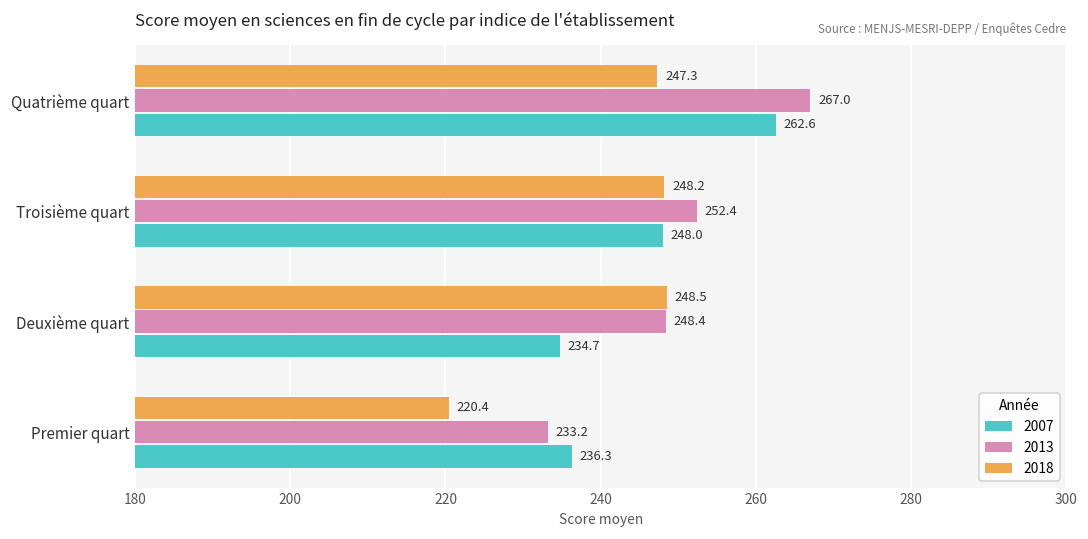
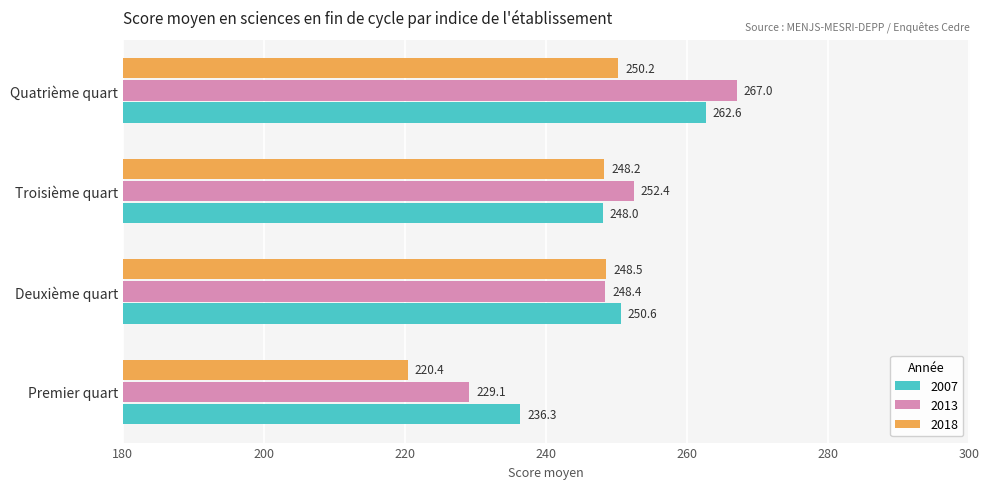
  {
    "2007": {
      "Quatrième quart": 262.6,
      "Troisième quart": 248.0,
-     "Deuxième quart": 234.7,
+     "Deuxième quart": 250.6,
      "Premier quart": 236.3
    },
    "2013": {
      "Quatrième quart": 267.0,
      "Troisième quart": 252.4,
      "Deuxième quart": 248.4,
-     "Premier quart": 233.2
+     "Premier quart": 229.1
    },
    "2018": {
-     "Quatrième quart": 247.3,
+     "Quatrième quart": 250.2,
      "Troisième quart": 248.2,
      "Deuxième quart": 248.5,
      "Premier quart": 220.4
    }
  }
